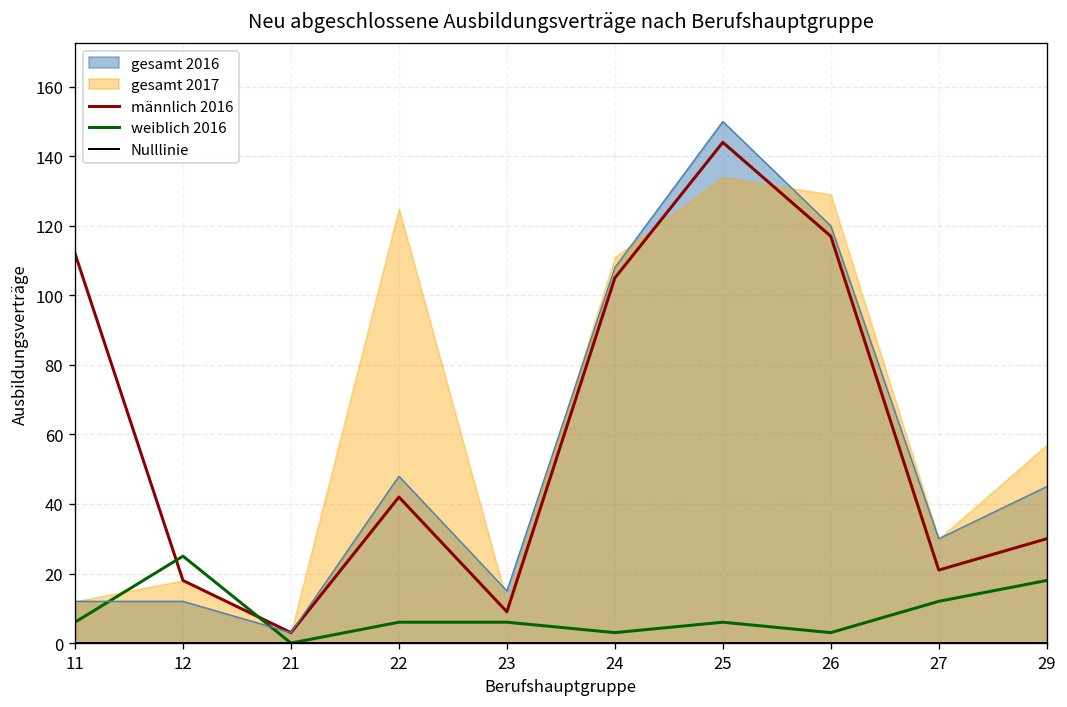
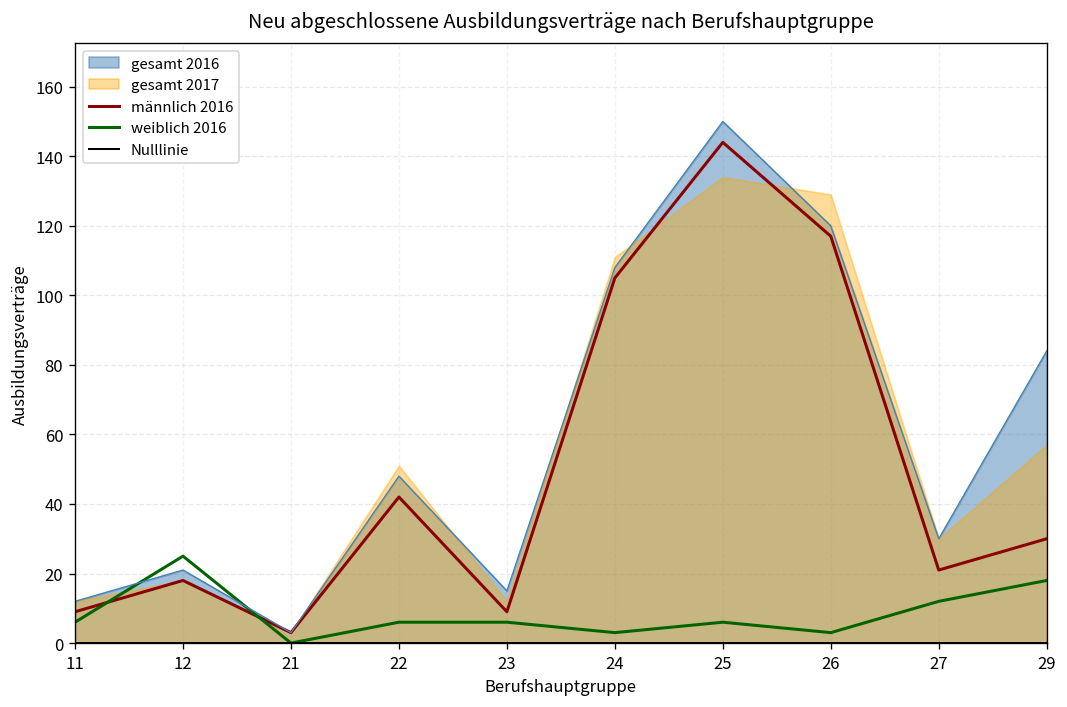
  {
    "männlich 2016": {
-     "11": 112,
+     "11": 9,
      "22": 42,
      "23": 9,
      "24": 105,
      "25": 144,
      "26": 117,
      "27": 21,
      "29": 30
    },
    "gesamt 2016": {
-     "12": 12,
+     "12": 21,
      "22": 48,
      "23": 15,
      "24": 108,
      "25": 150,
      "26": 120,
-     "29": 45
+     "29": 84
    },
    "weiblich 2016": {
      "11": 6,
      "12": 25,
      "22": 6,
      "23": 6,
      "24": 3,
      "25": 6,
      "26": 3,
      "27": 12,
      "29": 18
    },
    "gesamt 2017": {
-     "22": 125,
+     "22": 51,
      "23": 12,
      "24": 111,
      "25": 134,
      "26": 129,
      "29": 57
    },
    "Nulllinie": {
      "11": 0,
      "12": 0,
      "22": 0,
      "23": 0,
      "24": 0,
      "25": 0,
      "26": 0,
      "27": 0,
      "29": 0
    }
  }
